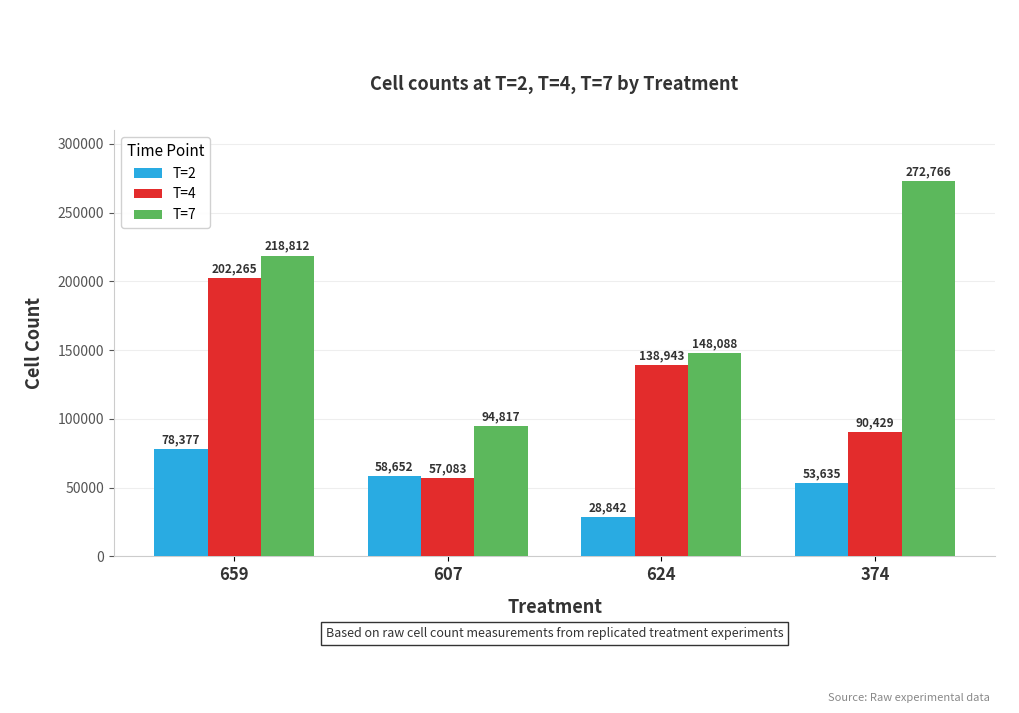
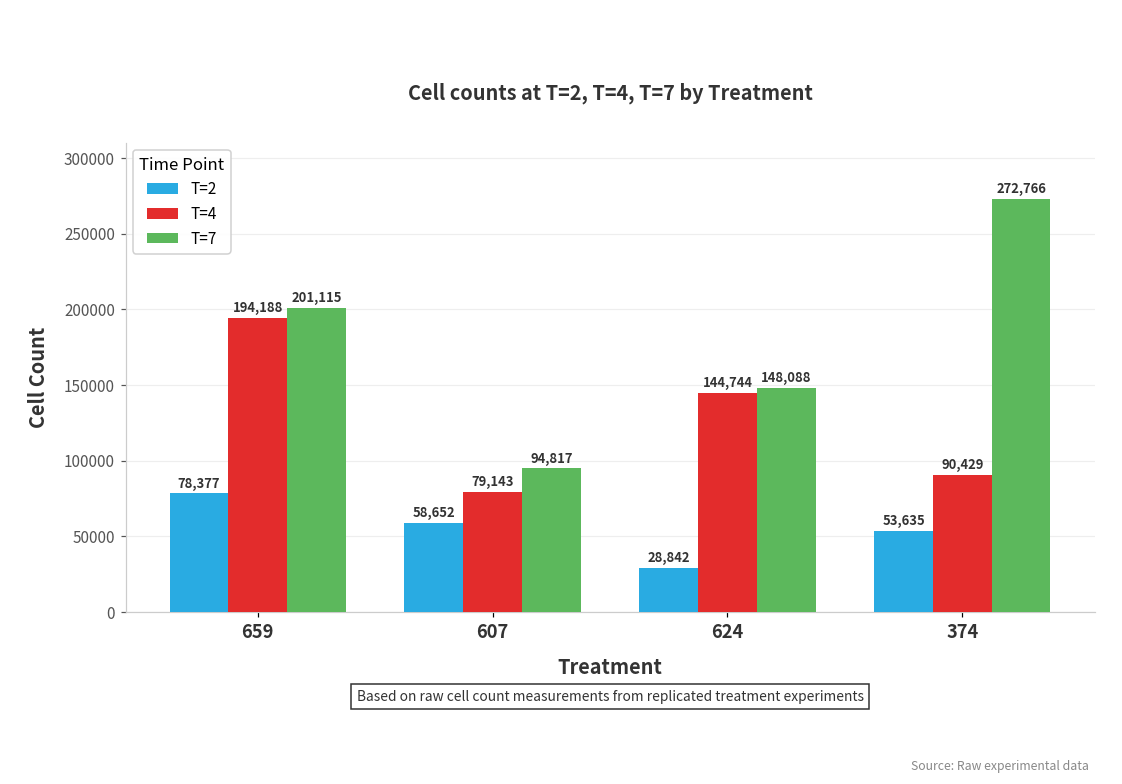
  {
    "T=2": {
      "659": "78,377",
      "607": "58,652",
      "624": "28,842",
      "374": "53,635"
    },
    "T=4": {
-     "659": "202,265",
-     "607": "57,083",
-     "624": "138,943",
+     "659": "194,188",
+     "607": "79,143",
+     "624": "144,744",
      "374": "90,429"
    },
    "T=7": {
-     "659": "218,812",
+     "659": "201,115",
      "607": "94,817",
      "624": "148,088",
      "374": "272,766"
    }
  }
